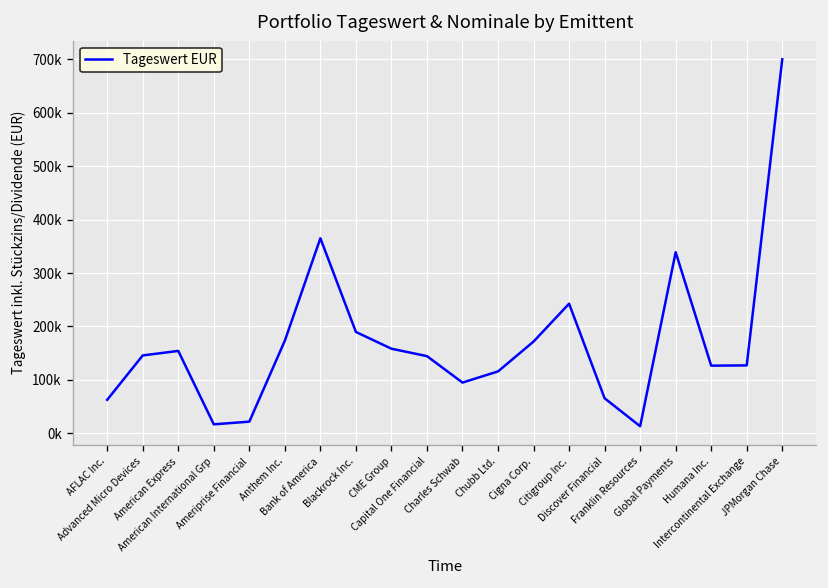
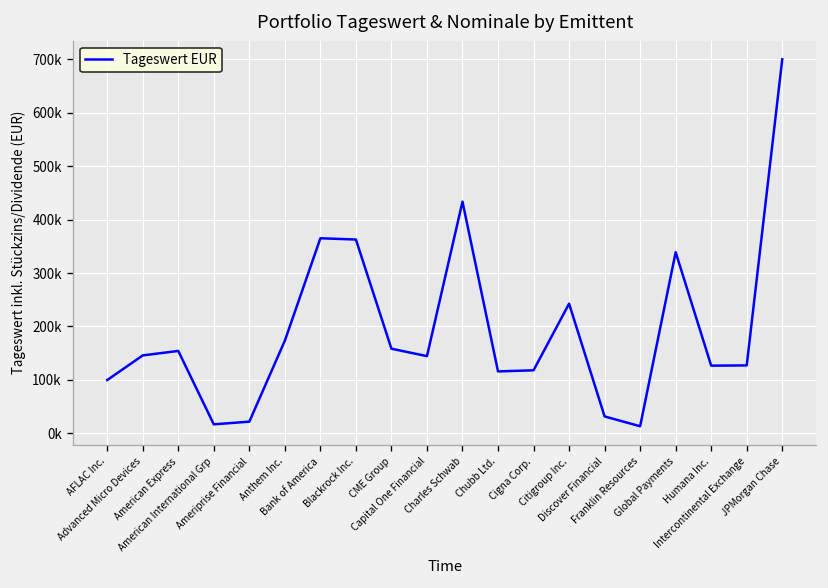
  {
-   "AFLAC Inc.": 60000,
+   "AFLAC Inc.": 100000,
    "Advanced Micro Devices": 150000,
    "American Express": 150000,
    "American International Grp": 20000,
    "Ameriprise Financial": 20000,
    "Anthem Inc.": 170000,
    "Bank of America": 370000,
-   "Blackrock Inc.": 190000,
+   "Blackrock Inc.": 360000,
    "CME Group": 160000,
    "Capital One Financial": 140000,
-   "Charles Schwab": 100000,
+   "Charles Schwab": 430000,
    "Chubb Ltd.": 120000,
-   "Cigna Corp.": 170000,
+   "Cigna Corp.": 120000,
    "Citigroup Inc.": 240000,
-   "Discover Financial": 70000,
+   "Discover Financial": 30000,
    "Franklin Resources": 10000,
    "Global Payments": 340000,
    "Humana Inc.": 130000,
    "Intercontinental Exchange": 130000,
    "JPMorgan Chase": 700000
  }
